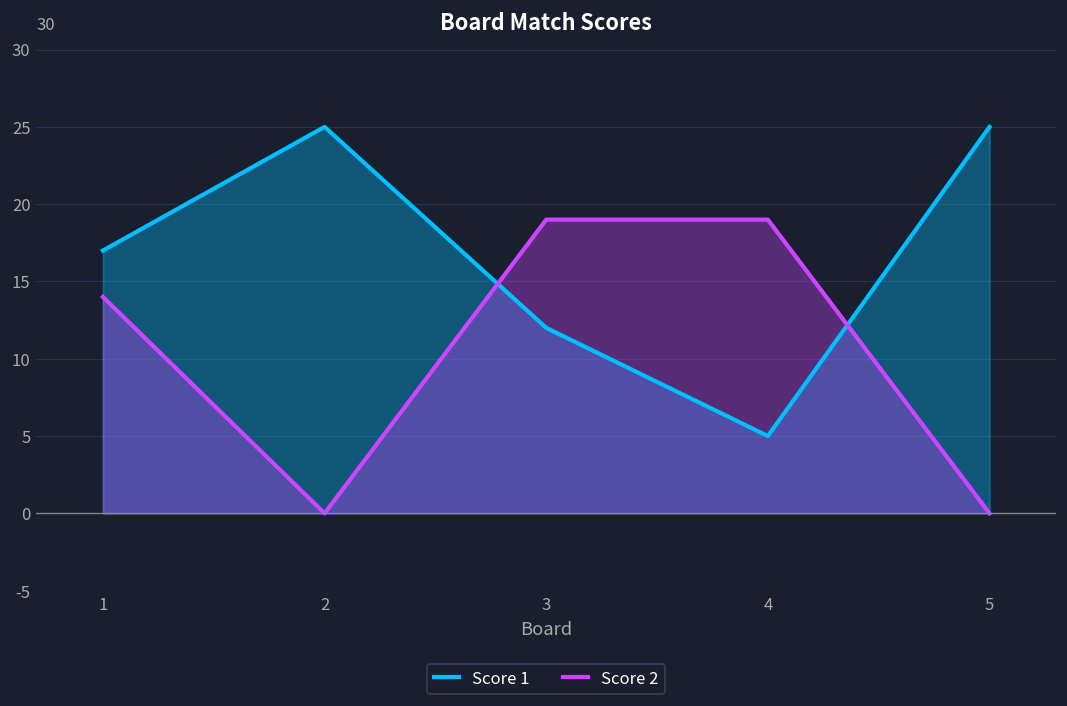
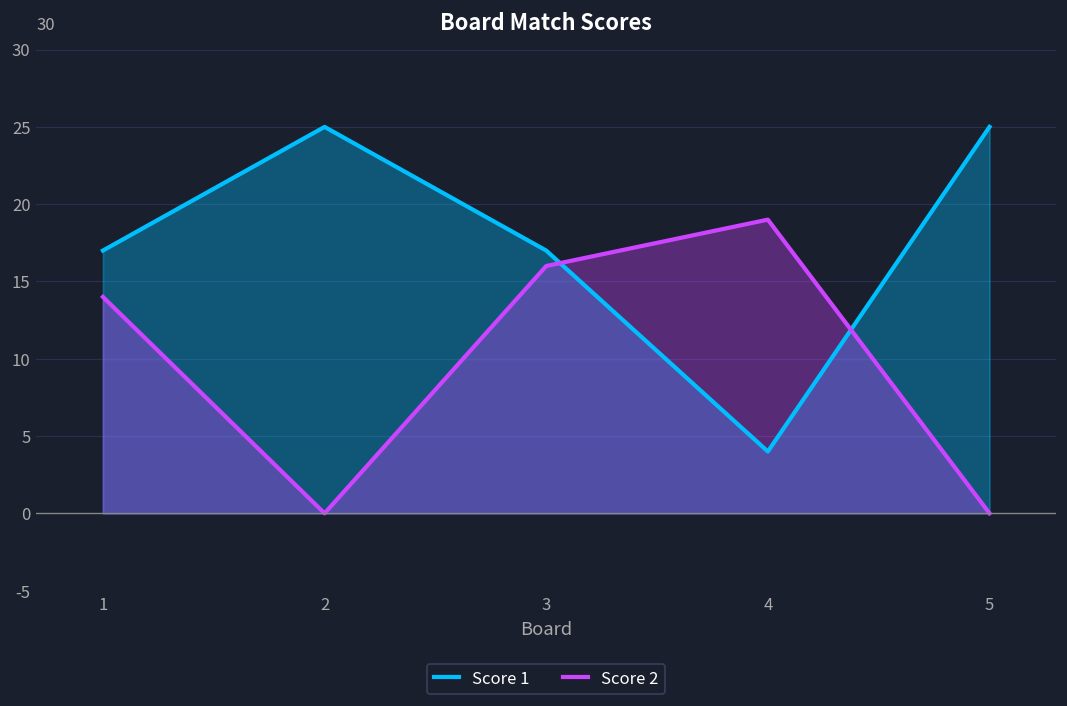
  {
    "Score 1": {
      "1": 17,
      "2": 25,
-     "3": 12,
-     "4": 5,
+     "3": 17,
+     "4": 4,
      "5": 25
    },
    "Score 2": {
      "1": 14,
      "2": 0,
-     "3": 19,
+     "3": 16,
      "4": 19,
      "5": 0
    }
  }
